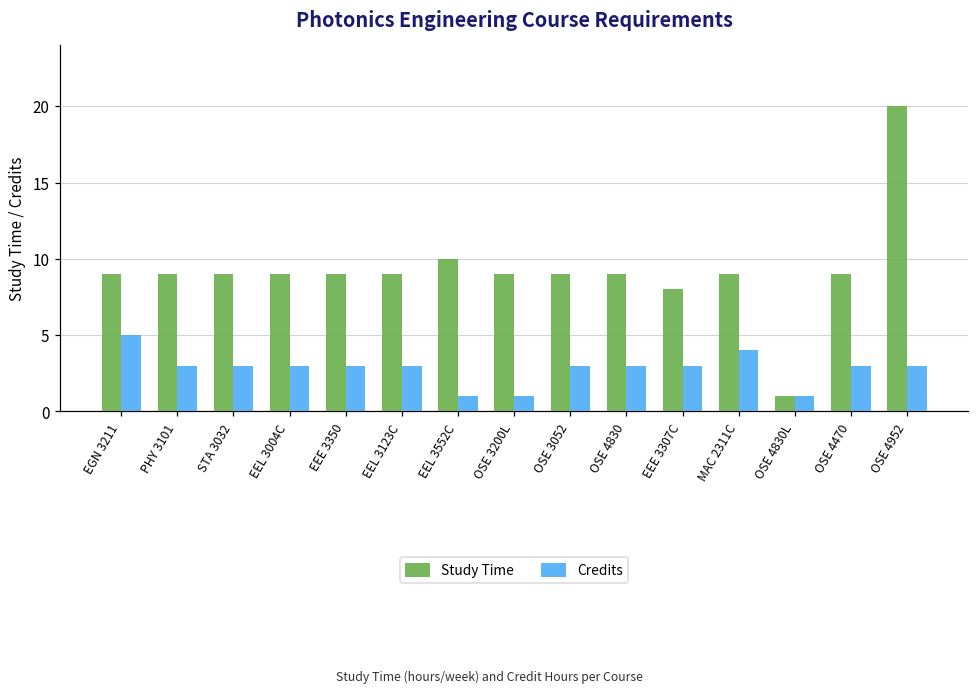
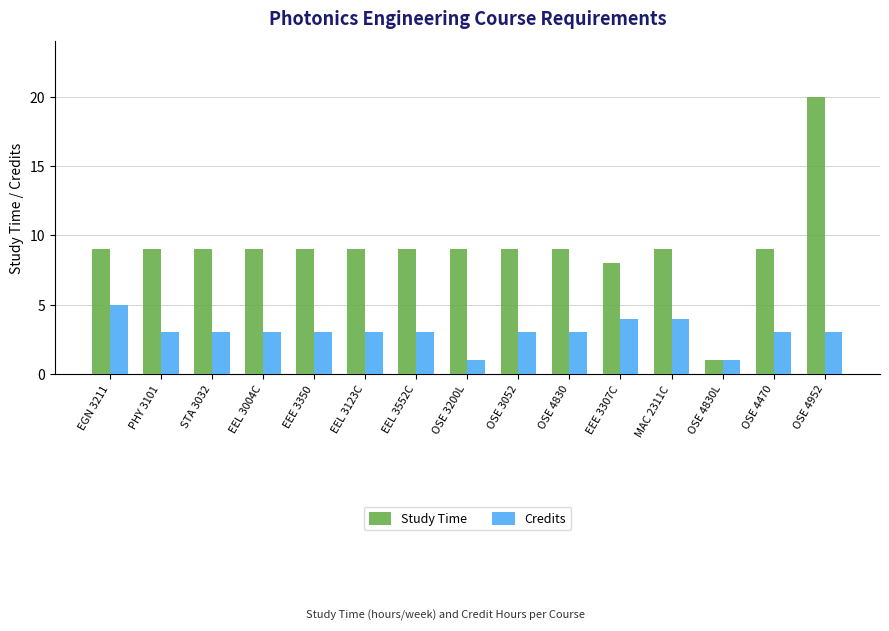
  {
    "Study Time": {
      "EGN 3211": 9,
      "PHY 3101": 9,
      "STA 3032": 9,
      "EEL 3004C": 9,
      "EEE 3350": 9,
      "EEL 3123C": 9,
-     "EEL 3552C": 10,
+     "EEL 3552C": 9,
      "OSE 3200L": 9,
      "OSE 3052": 9,
      "OSE 4830": 9,
      "EEE 3307C": 8,
      "MAC 2311C": 9,
      "OSE 4830L": 1,
      "OSE 4470": 9,
      "OSE 4952": 20
    },
    "Credits": {
      "EGN 3211": 5,
      "PHY 3101": 3,
      "STA 3032": 3,
      "EEL 3004C": 3,
      "EEE 3350": 3,
      "EEL 3123C": 3,
-     "EEL 3552C": 1,
+     "EEL 3552C": 3,
      "OSE 3200L": 1,
      "OSE 3052": 3,
      "OSE 4830": 3,
-     "EEE 3307C": 3,
+     "EEE 3307C": 4,
      "MAC 2311C": 4,
      "OSE 4830L": 1,
      "OSE 4470": 3,
      "OSE 4952": 3
    }
  }
